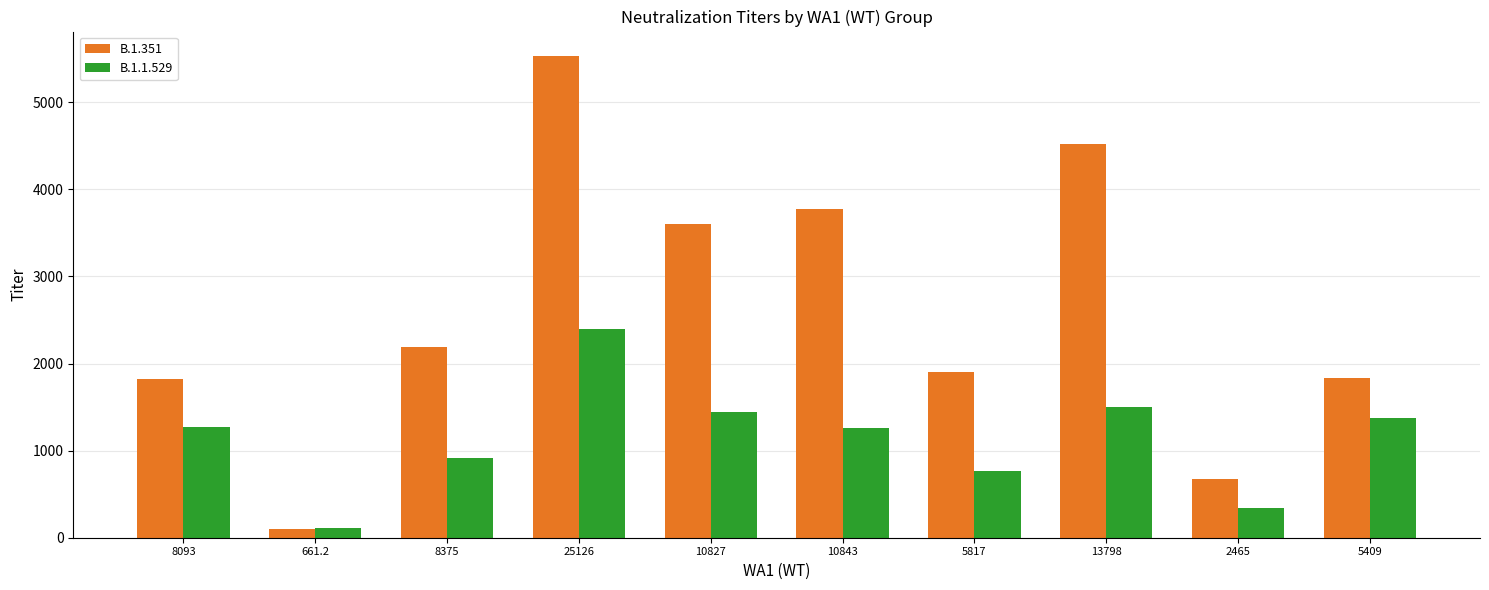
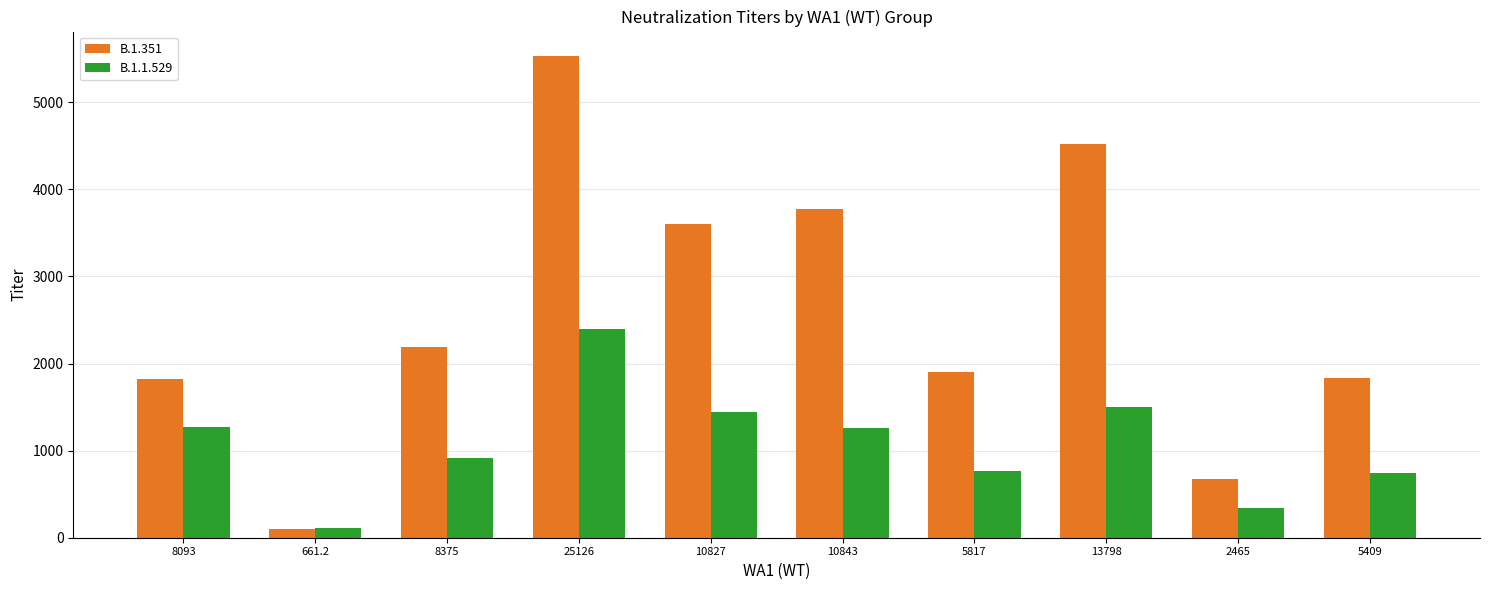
  {
    "B.1.351": {
      "8093": 1800,
      "661.2": 100,
      "8375": 2200,
      "25126": 5500,
      "10827": 3600,
      "10843": 3800,
      "5817": 1900,
      "13798": 4500,
      "2465": 700,
      "5409": 1800
    },
    "B.1.1.529": {
      "8093": 1300,
      "661.2": 100,
      "8375": 900,
      "25126": 2400,
      "10827": 1400,
      "10843": 1300,
      "5817": 800,
      "13798": 1500,
      "2465": 300,
-     "5409": 1400
+     "5409": 700
    }
  }
